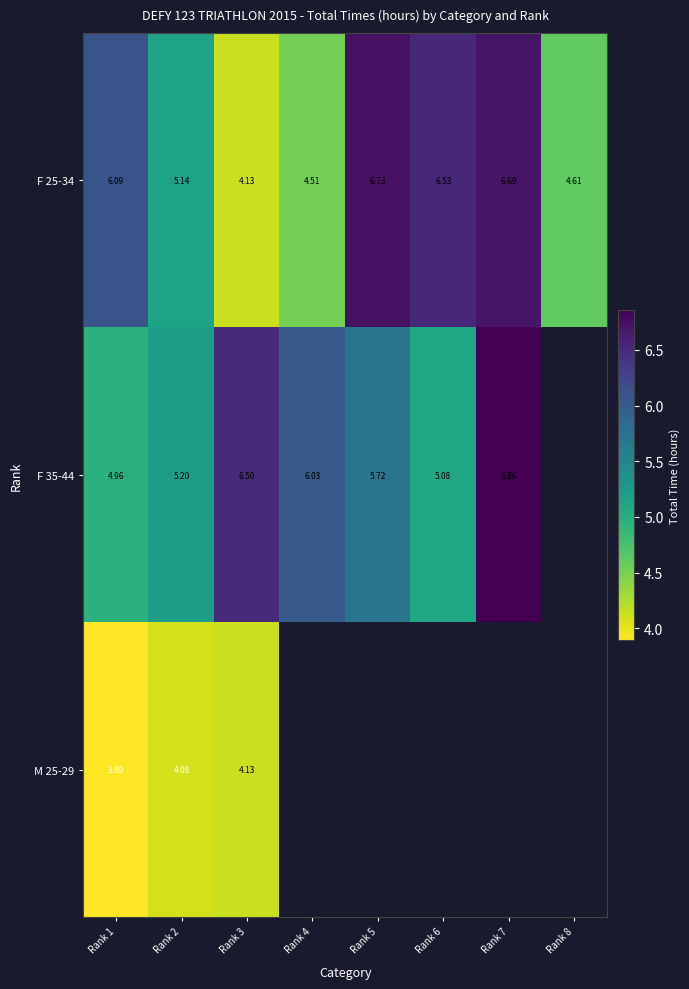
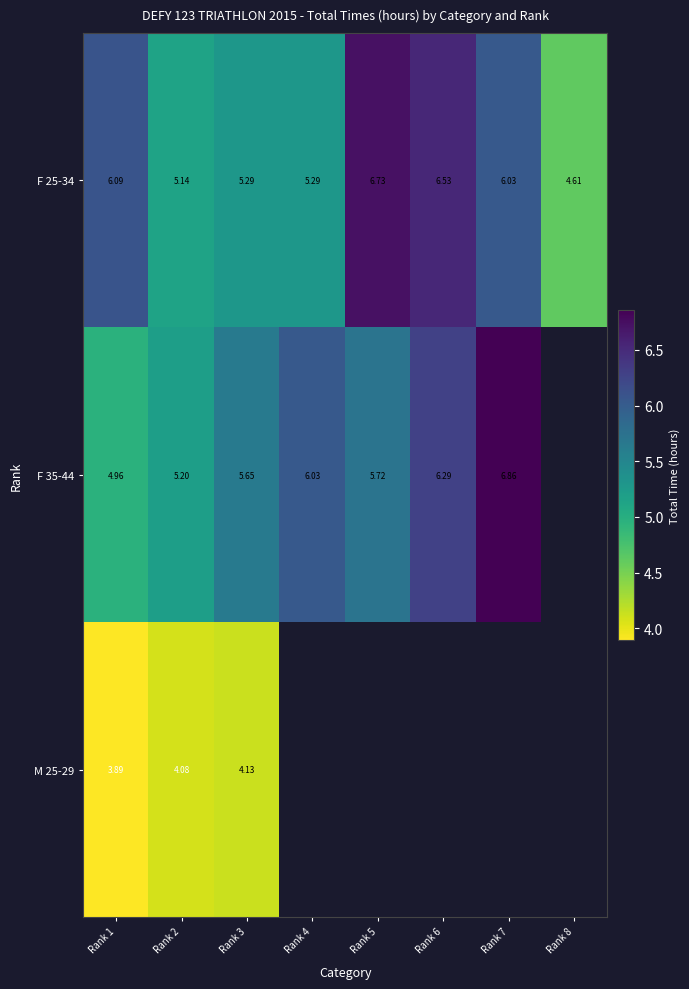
  {
    "F 25-34": {
      "Rank 1": 6.09,
      "Rank 2": 5.14,
-     "Rank 3": 4.13,
-     "Rank 4": 4.51,
+     "Rank 3": 5.29,
+     "Rank 4": 5.29,
      "Rank 5": 6.73,
      "Rank 6": 6.53,
-     "Rank 7": 6.69,
+     "Rank 7": 6.03,
      "Rank 8": 4.61
    },
    "F 35-44": {
      "Rank 1": 4.96,
      "Rank 2": 5.20,
-     "Rank 3": 6.50,
+     "Rank 3": 5.65,
      "Rank 4": 6.03,
      "Rank 5": 5.72,
-     "Rank 6": 5.08,
+     "Rank 6": 6.29,
      "Rank 7": 6.86
    },
    "M 25-29": {
      "Rank 1": 3.89,
      "Rank 2": 4.08,
      "Rank 3": 4.13
    }
  }
